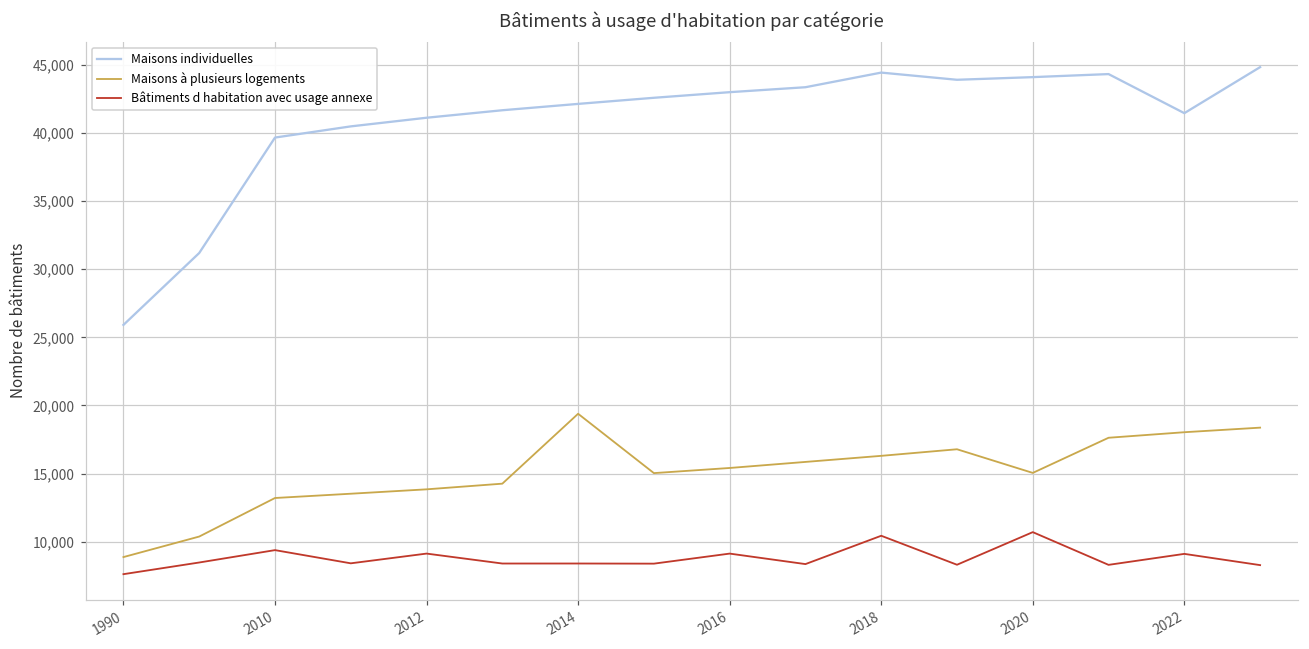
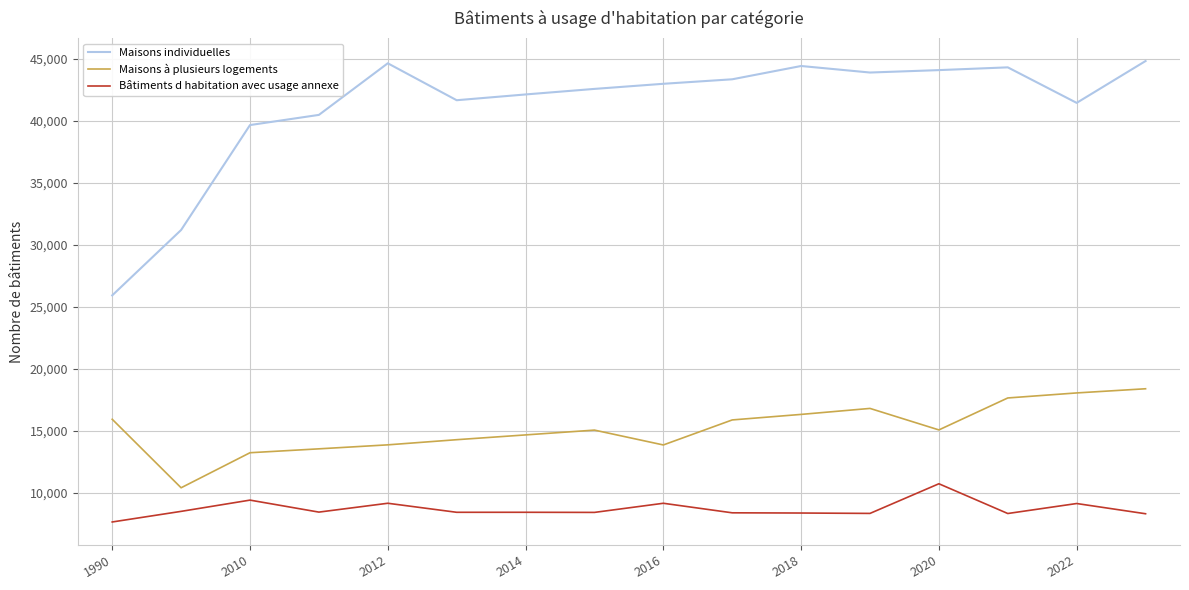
  {
    "Maisons individuelles": {
      "1990": "25,900",
      "2010": "39,700",
-     "2012": "41,100",
+     "2012": "44,600",
      "2014": "42,100",
      "2016": "43,000",
      "2018": "44,400",
      "2020": "44,100",
      "2022": "41,400"
    },
    "Maisons à plusieurs logements": {
-     "1990": "8,900",
+     "1990": "15,900",
      "2010": "13,200",
      "2012": "13,800",
-     "2014": "19,400",
-     "2016": "15,400",
+     "2014": "14,600",
+     "2016": "13,800",
      "2018": "16,300",
      "2020": "15,100",
      "2022": "18,000"
    },
    "Bâtiments d habitation avec usage annexe": {
      "1990": "7,600",
      "2010": "9,400",
      "2012": "9,100",
      "2014": "8,400",
      "2016": "9,100",
-     "2018": "10,400",
+     "2018": "8,300",
      "2020": "10,700",
      "2022": "9,100"
    }
  }
